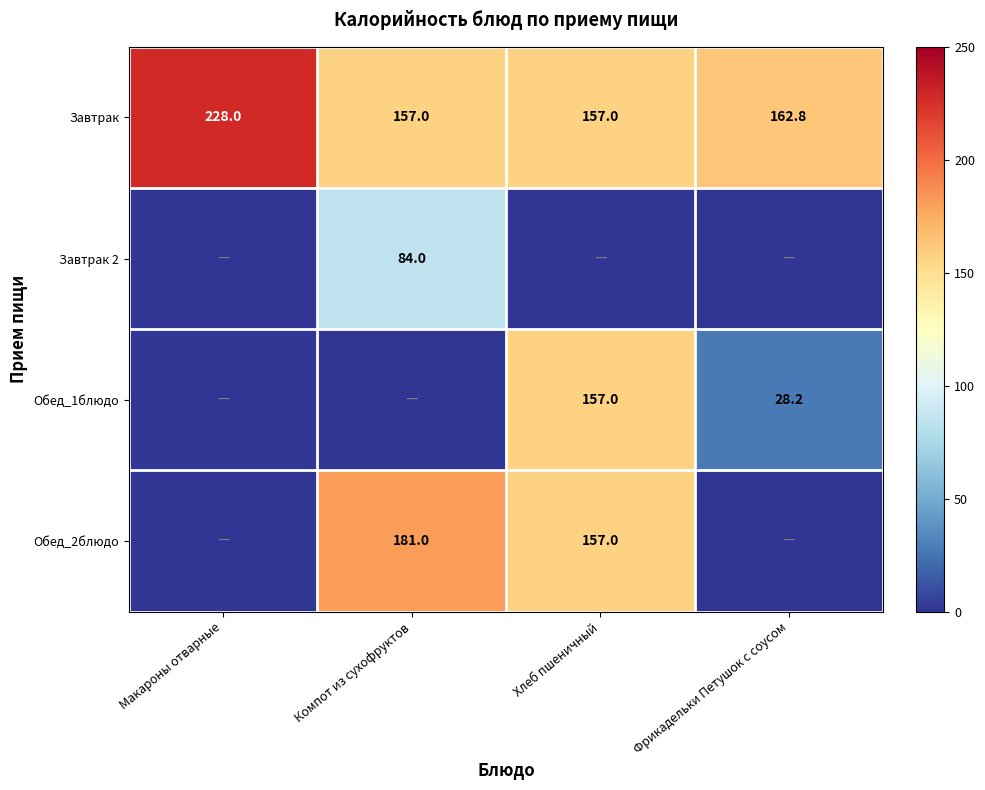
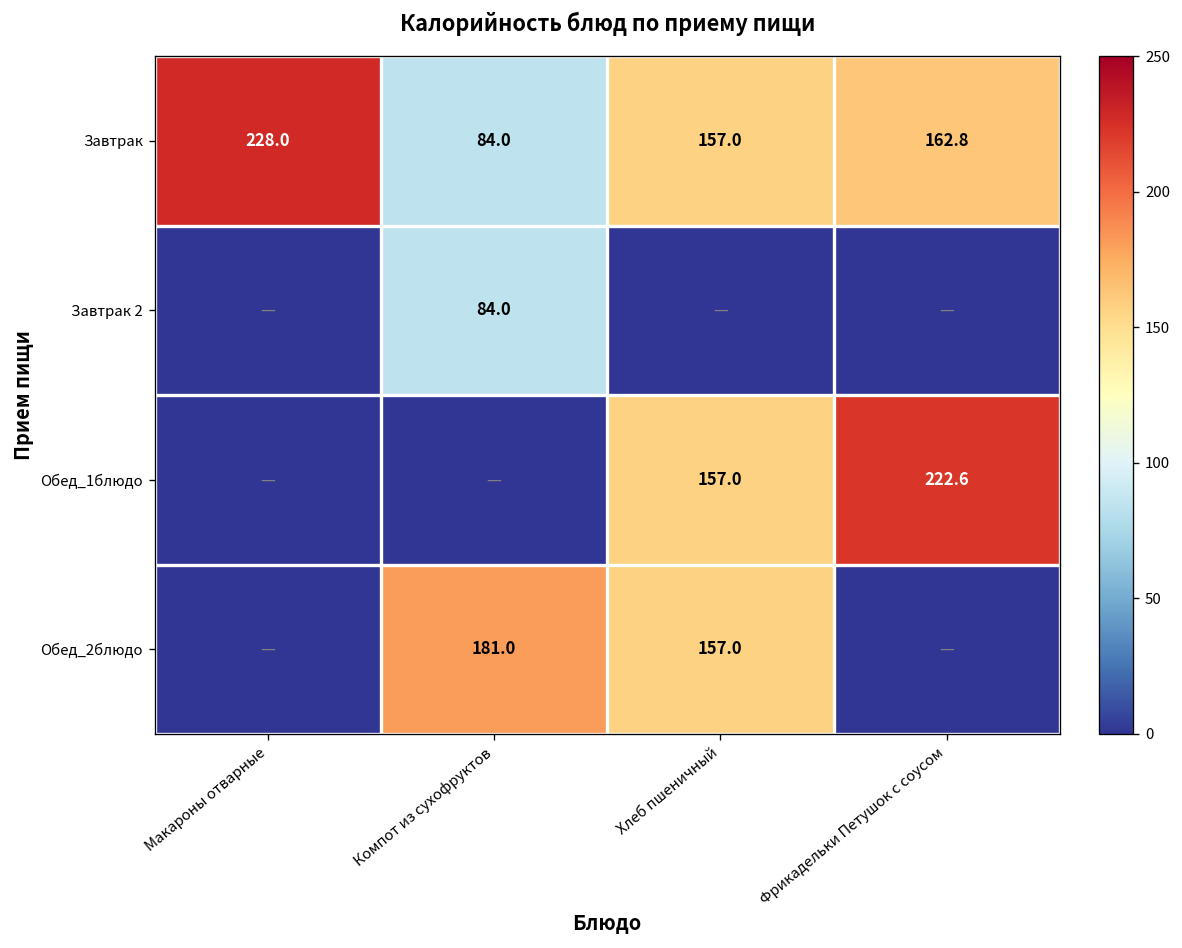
  {
    "Завтрак": {
      "Макароны отварные": 228.0,
-     "Компот из сухофруктов": 157.0,
+     "Компот из сухофруктов": 84.0,
      "Хлеб пшеничный": 157.0,
      "Фрикадельки Петушок с соусом": 162.8
    },
    "Завтрак 2": {
      "Компот из сухофруктов": 84.0
    },
    "Обед_1блюдо": {
      "Хлеб пшеничный": 157.0,
-     "Фрикадельки Петушок с соусом": 28.2
+     "Фрикадельки Петушок с соусом": 222.6
    },
    "Обед_2блюдо": {
      "Компот из сухофруктов": 181.0,
      "Хлеб пшеничный": 157.0
    }
  }
